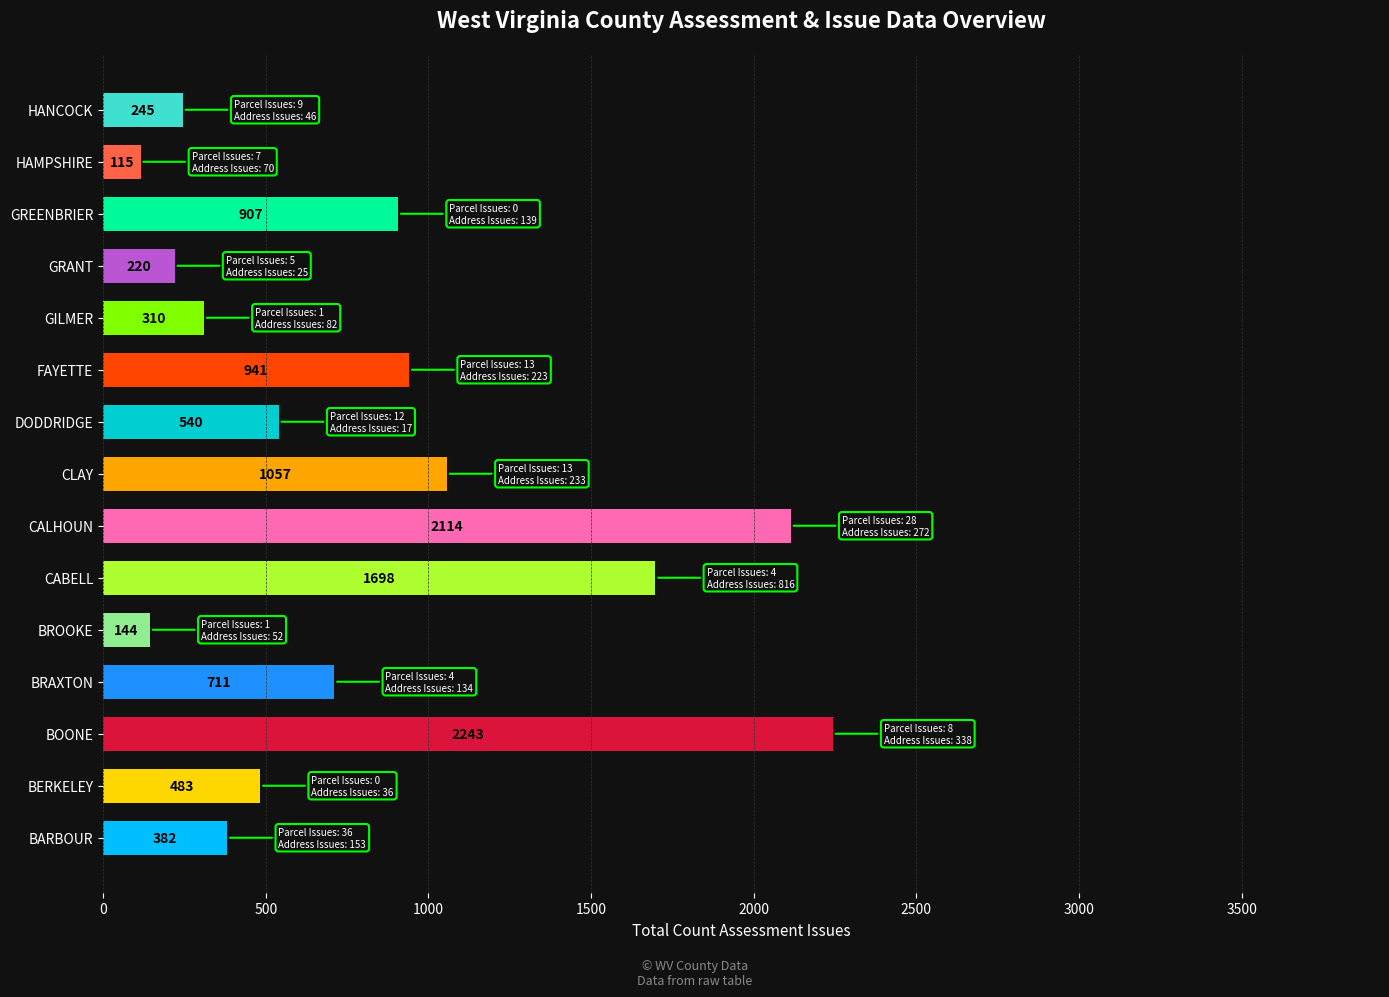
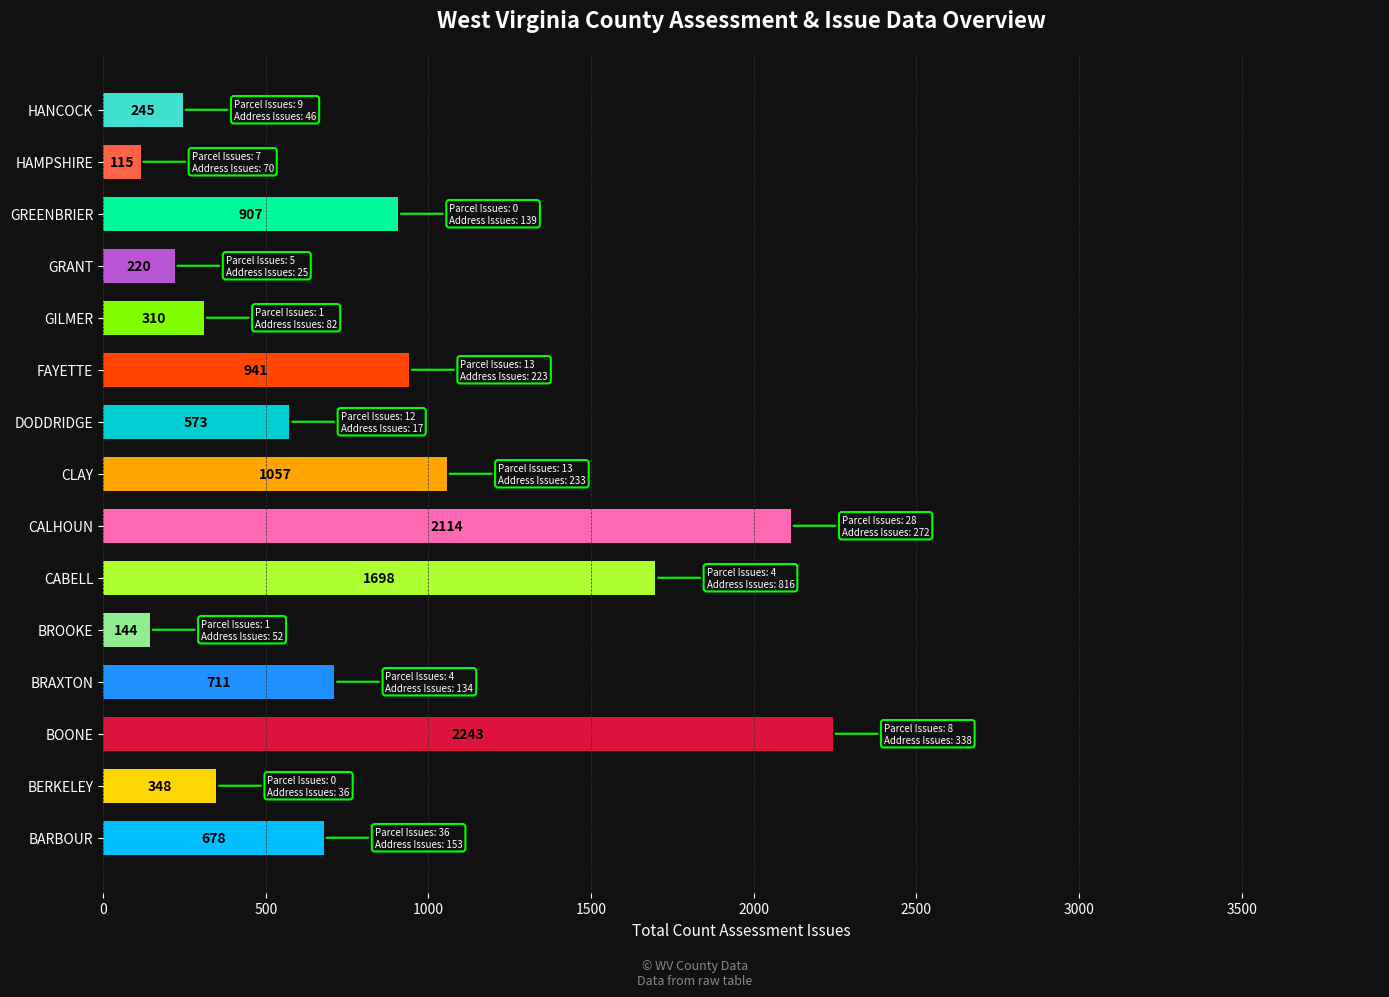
  {
    "HANCOCK": 245,
    "HAMPSHIRE": 115,
    "GREENBRIER": 907,
    "GRANT": 220,
    "GILMER": 310,
    "FAYETTE": 941,
-   "DODDRIDGE": 540,
+   "DODDRIDGE": 573,
    "CLAY": 1057,
    "CALHOUN": 2114,
    "CABELL": 1698,
    "BROOKE": 144,
    "BRAXTON": 711,
    "BOONE": 2243,
-   "BERKELEY": 483,
-   "BARBOUR": 382
+   "BERKELEY": 348,
+   "BARBOUR": 678
  }
